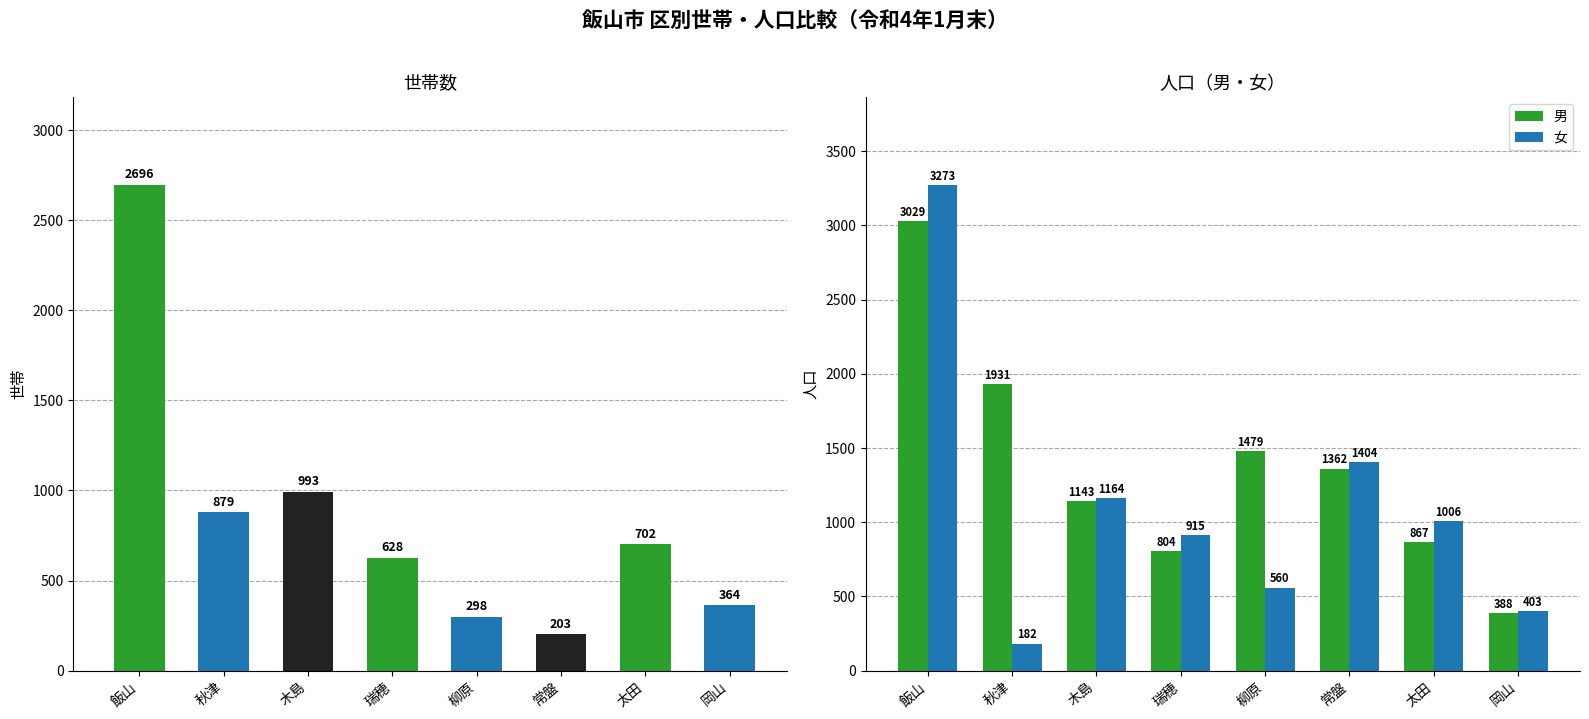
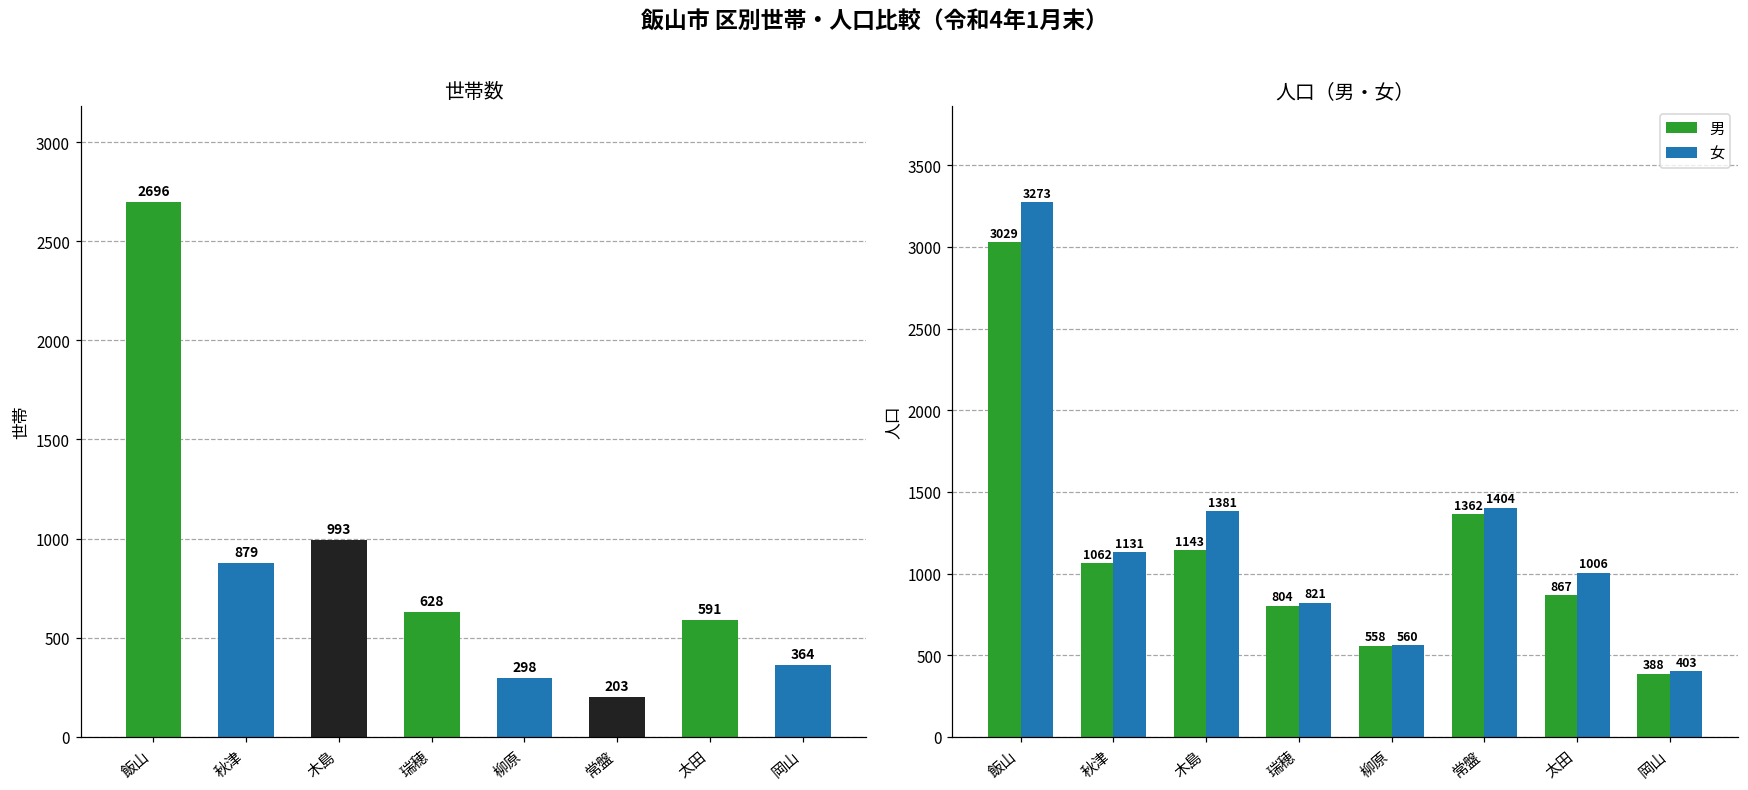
  {
    "世帯数": {
      "秋津": 879,
      "木島": 993,
      "瑞穂": 628,
      "柳原": 298,
      "常盤": 203,
-     "太田": 702,
+     "太田": 591,
      "岡山": 364
    },
    "人口（男・女）": {
      "男": {
        "飯山": 3029,
-       "秋津": 1931,
+       "秋津": 1062,
        "木島": 1143,
        "瑞穂": 804,
-       "柳原": 1479,
+       "柳原": 558,
        "常盤": 1362,
        "太田": 867,
        "岡山": 388
      },
      "女": {
        "飯山": 3273,
-       "秋津": 182,
-       "木島": 1164,
-       "瑞穂": 915,
+       "秋津": 1131,
+       "木島": 1381,
+       "瑞穂": 821,
        "柳原": 560,
        "常盤": 1404,
        "太田": 1006,
        "岡山": 403
      }
    }
  }
